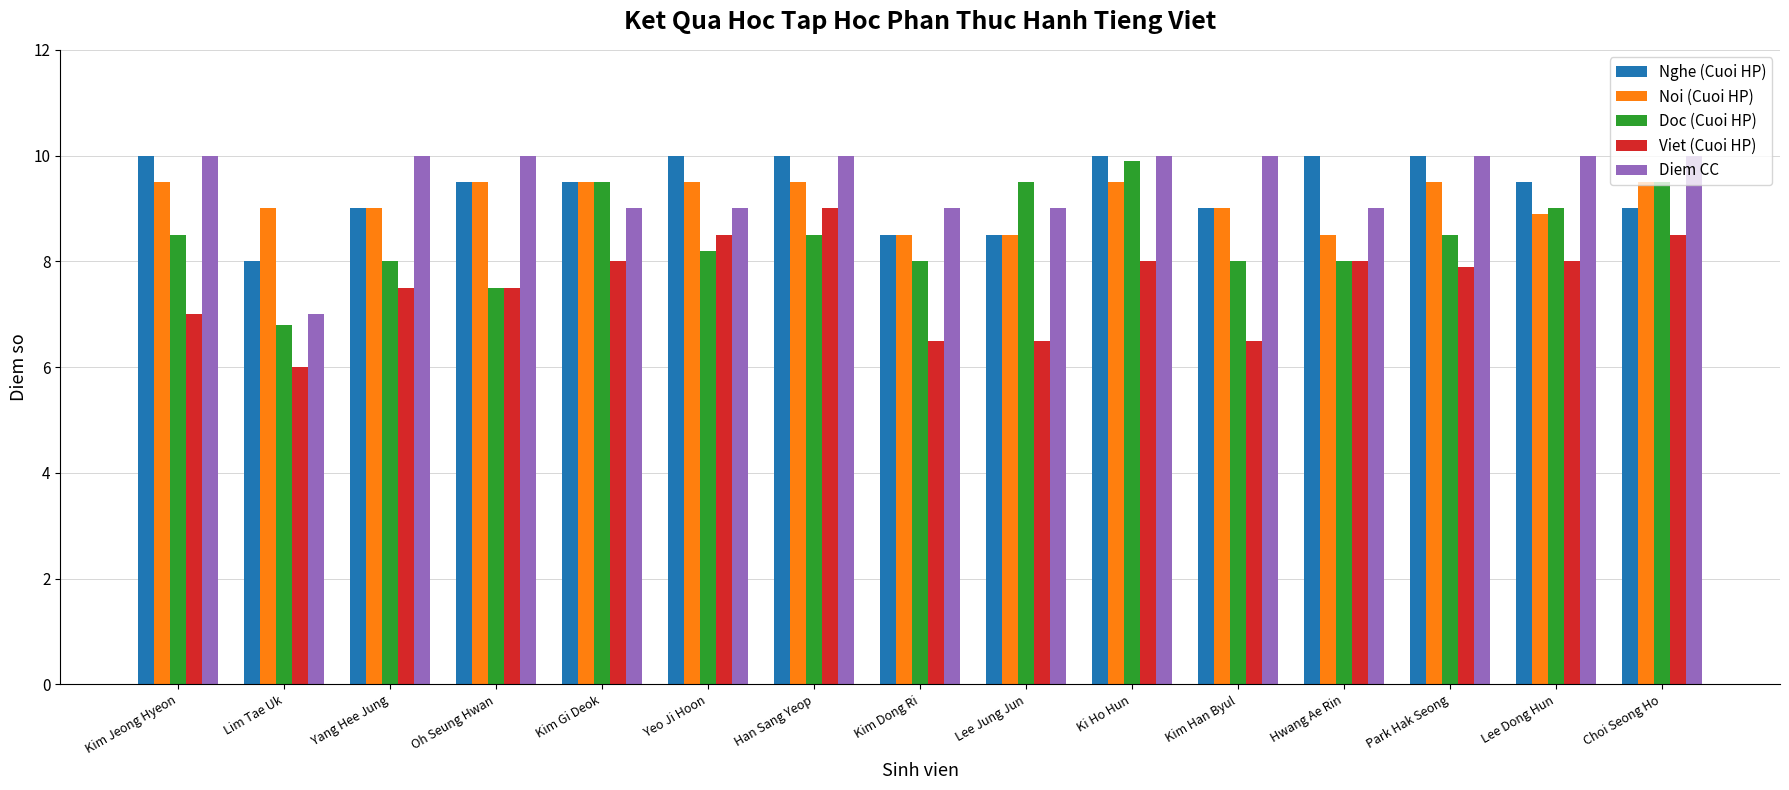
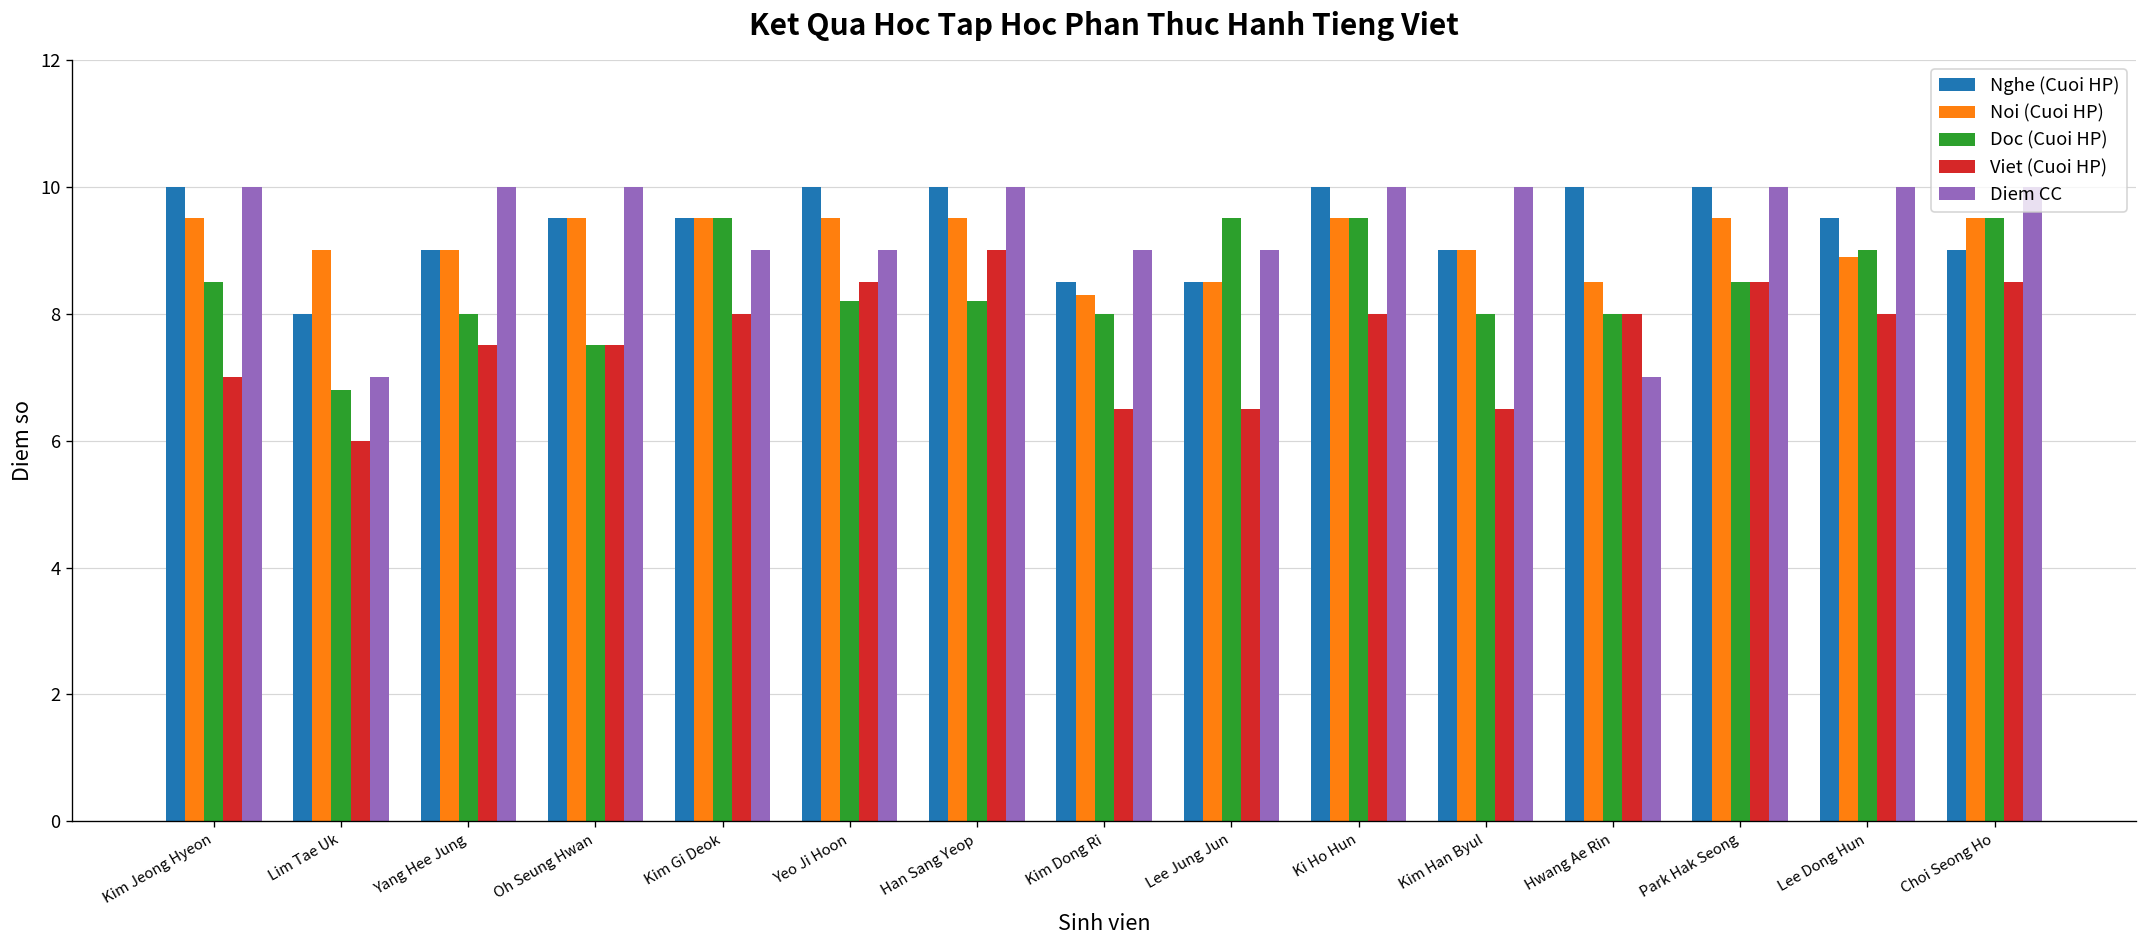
  {
    "Nghe (Cuoi HP)": {
      "Kim Jeong Hyeon": 10.0,
      "Lim Tae Uk": 8.0,
      "Yang Hee Jung": 9.0,
      "Oh Seung Hwan": 9.5,
      "Kim Gi Deok": 9.5,
      "Yeo Ji Hoon": 10.0,
      "Han Sang Yeop": 10.0,
      "Kim Dong Ri": 8.5,
      "Lee Jung Jun": 8.5,
      "Ki Ho Hun": 10.0,
      "Kim Han Byul": 9.0,
      "Hwang Ae Rin": 10.0,
      "Park Hak Seong": 10.0,
      "Lee Dong Hun": 9.5,
      "Choi Seong Ho": 9.0
    },
    "Noi (Cuoi HP)": {
      "Kim Jeong Hyeon": 9.5,
      "Lim Tae Uk": 9.0,
      "Yang Hee Jung": 9.0,
      "Oh Seung Hwan": 9.5,
      "Kim Gi Deok": 9.5,
      "Yeo Ji Hoon": 9.5,
      "Han Sang Yeop": 9.5,
-     "Kim Dong Ri": 8.5,
+     "Kim Dong Ri": 8.3,
      "Lee Jung Jun": 8.5,
      "Ki Ho Hun": 9.5,
      "Kim Han Byul": 9.0,
      "Hwang Ae Rin": 8.5,
      "Park Hak Seong": 9.5,
      "Lee Dong Hun": 8.9
    },
    "Doc (Cuoi HP)": {
      "Kim Jeong Hyeon": 8.5,
      "Lim Tae Uk": 6.8,
      "Yang Hee Jung": 8.0,
      "Oh Seung Hwan": 7.5,
      "Kim Gi Deok": 9.5,
      "Yeo Ji Hoon": 8.2,
-     "Han Sang Yeop": 8.5,
+     "Han Sang Yeop": 8.2,
      "Kim Dong Ri": 8.0,
      "Lee Jung Jun": 9.5,
-     "Ki Ho Hun": 9.9,
+     "Ki Ho Hun": 9.5,
      "Kim Han Byul": 8.0,
      "Hwang Ae Rin": 8.0,
      "Park Hak Seong": 8.5,
      "Lee Dong Hun": 9.0
    },
    "Viet (Cuoi HP)": {
      "Kim Jeong Hyeon": 7.0,
      "Lim Tae Uk": 6.0,
      "Yang Hee Jung": 7.5,
      "Oh Seung Hwan": 7.5,
      "Kim Gi Deok": 8.0,
      "Yeo Ji Hoon": 8.5,
      "Han Sang Yeop": 9.0,
      "Kim Dong Ri": 6.5,
      "Lee Jung Jun": 6.5,
      "Ki Ho Hun": 8.0,
      "Kim Han Byul": 6.5,
      "Hwang Ae Rin": 8.0,
-     "Park Hak Seong": 7.9,
+     "Park Hak Seong": 8.5,
      "Lee Dong Hun": 8.0,
      "Choi Seong Ho": 8.5
    },
    "Diem CC": {
      "Kim Jeong Hyeon": 10,
      "Lim Tae Uk": 7,
      "Yang Hee Jung": 10,
      "Oh Seung Hwan": 10,
      "Kim Gi Deok": 9,
      "Yeo Ji Hoon": 9,
      "Han Sang Yeop": 10,
      "Kim Dong Ri": 9,
      "Lee Jung Jun": 9,
      "Ki Ho Hun": 10,
      "Kim Han Byul": 10,
-     "Hwang Ae Rin": 9,
+     "Hwang Ae Rin": 7,
      "Park Hak Seong": 10,
      "Lee Dong Hun": 10
    }
  }
